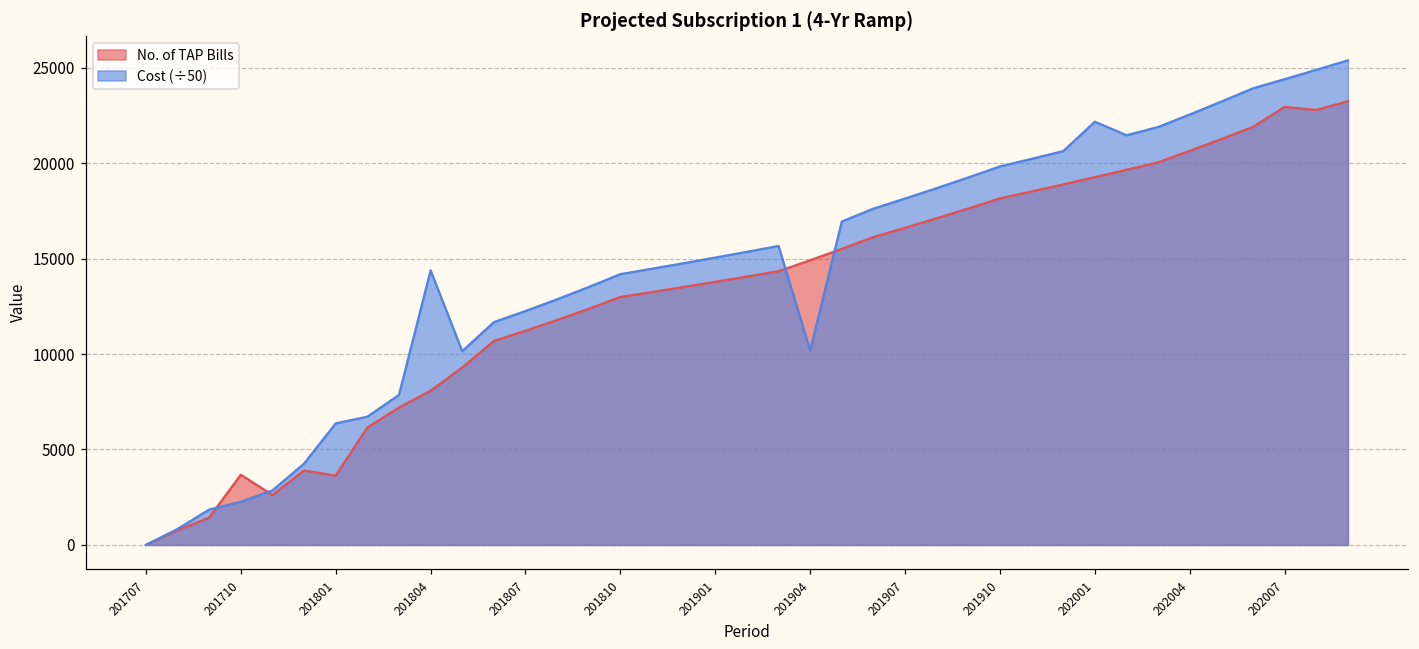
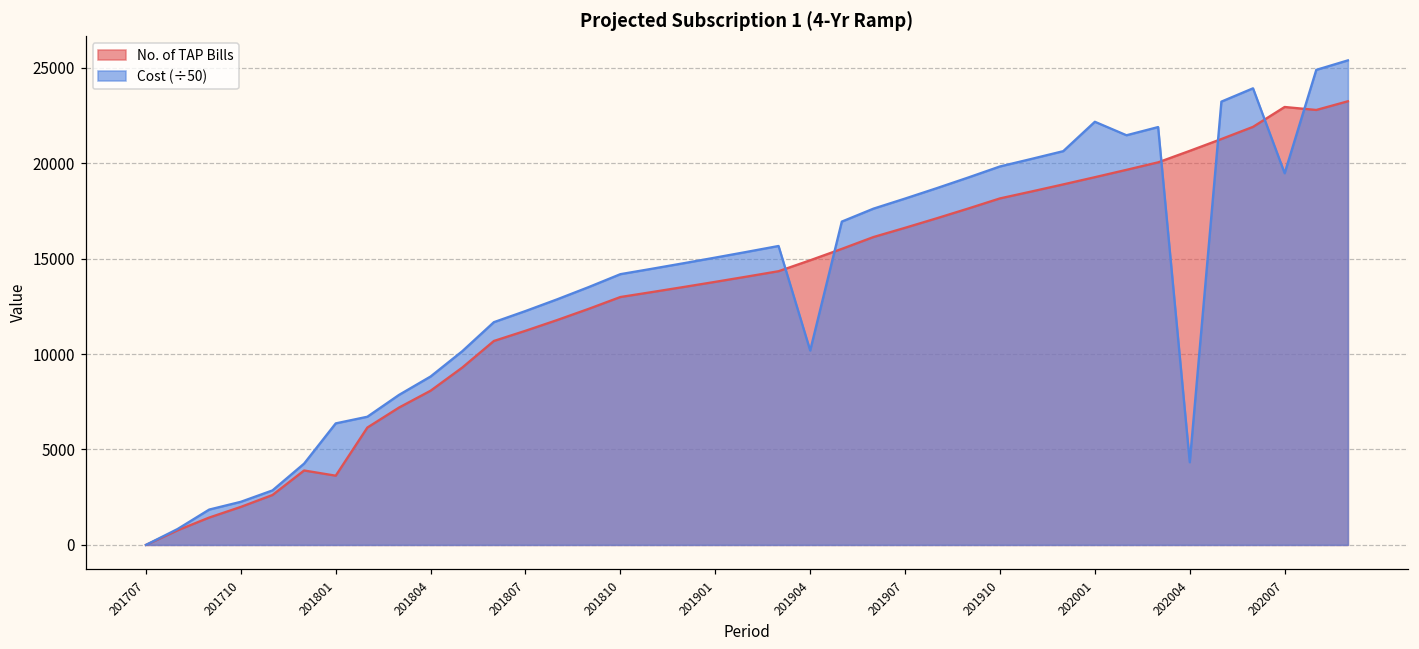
  {
    "No. of TAP Bills": {
-     "201710": 3700,
+     "201710": 2000,
      "201801": 3600,
      "201804": 8100,
      "201807": 11200,
      "201810": 13000,
      "201901": 13800,
      "201904": 14900,
      "201907": 16600,
      "201910": 18200,
      "202001": 19300,
      "202004": 20600,
      "202007": 22900
    },
    "Cost (÷50)": {
      "201710": 2300,
      "201801": 6400,
-     "201804": 14400,
+     "201804": 8800,
      "201807": 12300,
      "201810": 14200,
      "201901": 15100,
      "201904": 10200,
      "201907": 18100,
      "201910": 19800,
      "202001": 22200,
-     "202004": 22600,
-     "202007": 24400
+     "202004": 4300,
+     "202007": 19500
    }
  }
